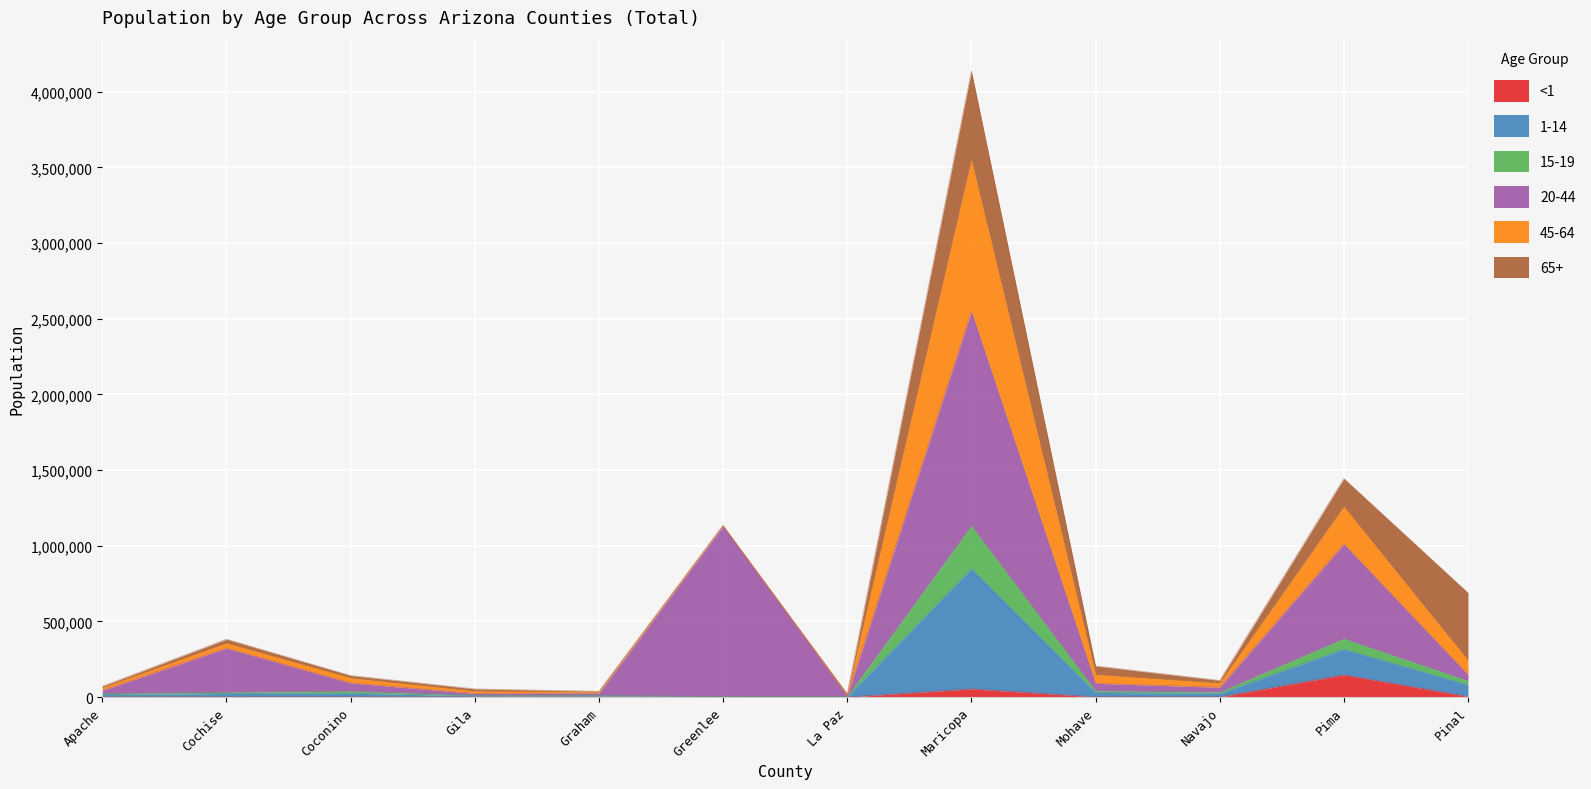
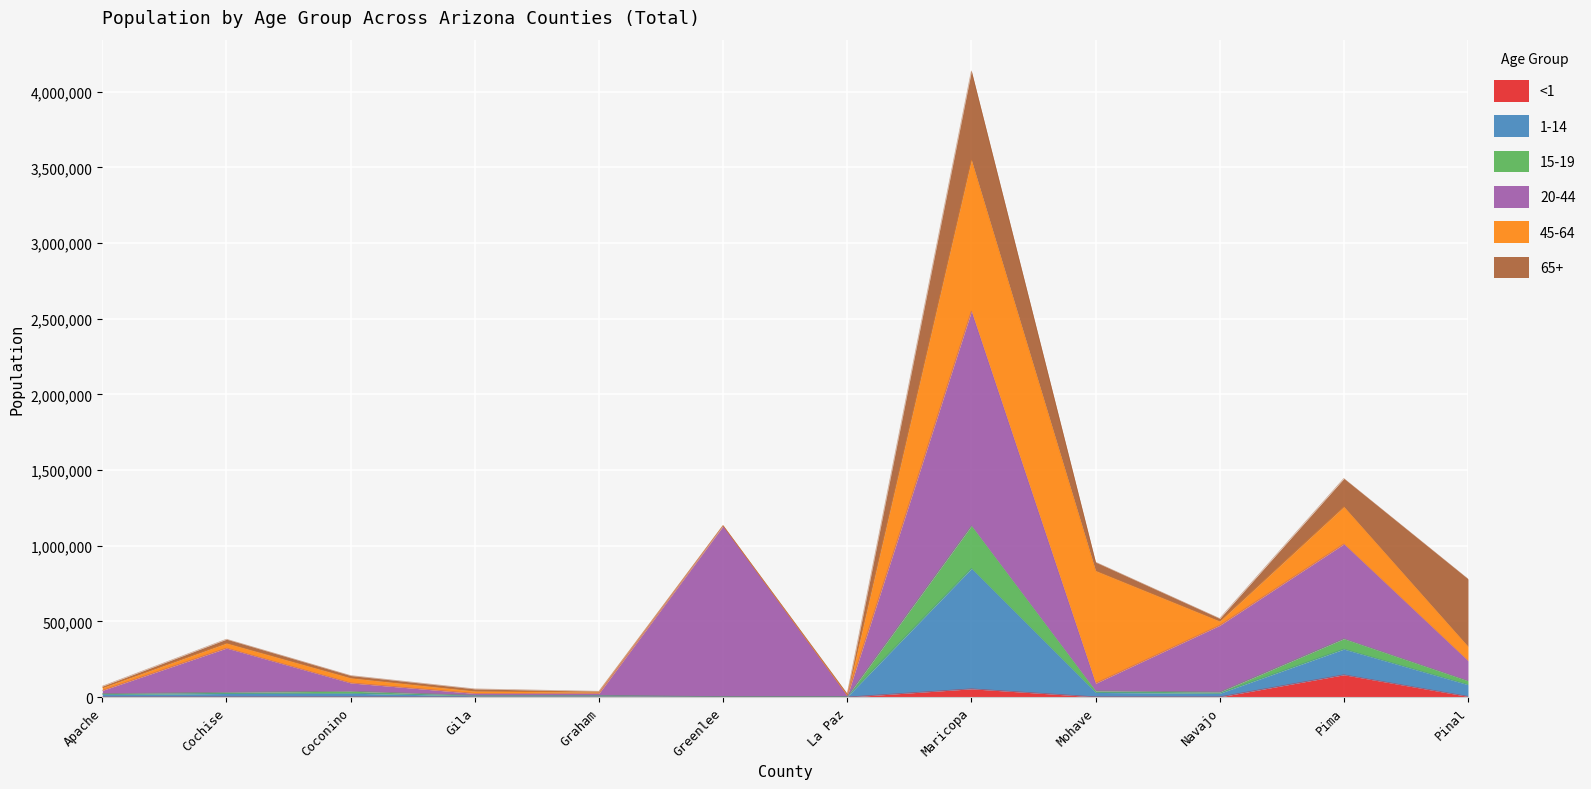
  {
    "<1": {
      "Cochise": "0",
      "Coconino": "0",
      "Maricopa": "50,000",
      "Mohave": "0",
      "Navajo": "0",
      "Pima": "150,000",
      "Pinal": "0"
    },
    "1-14": {
      "Maricopa": "790,000",
      "Pima": "170,000",
      "Pinal": "80,000"
    },
    "15-19": {
      "Maricopa": "280,000",
      "Pima": "70,000",
      "Pinal": "30,000"
    },
    "20-44": {
      "Apache": "20,000",
      "Cochise": "290,000",
      "Coconino": "50,000",
      "Maricopa": "1,420,000",
      "Mohave": "50,000",
-     "Navajo": "30,000",
+     "Navajo": "440,000",
      "Pima": "630,000",
-     "Pinal": "40,000"
+     "Pinal": "130,000"
    },
    "45-64": {
      "Cochise": "30,000",
      "Maricopa": "1,000,000",
-     "Mohave": "60,000",
+     "Mohave": "740,000",
      "Navajo": "30,000",
      "Pima": "250,000",
      "Pinal": "90,000"
    },
    "65+": {
      "Cochise": "30,000",
      "Maricopa": "590,000",
      "Mohave": "60,000",
      "Navajo": "20,000",
      "Pima": "190,000",
      "Pinal": "450,000"
    }
  }
